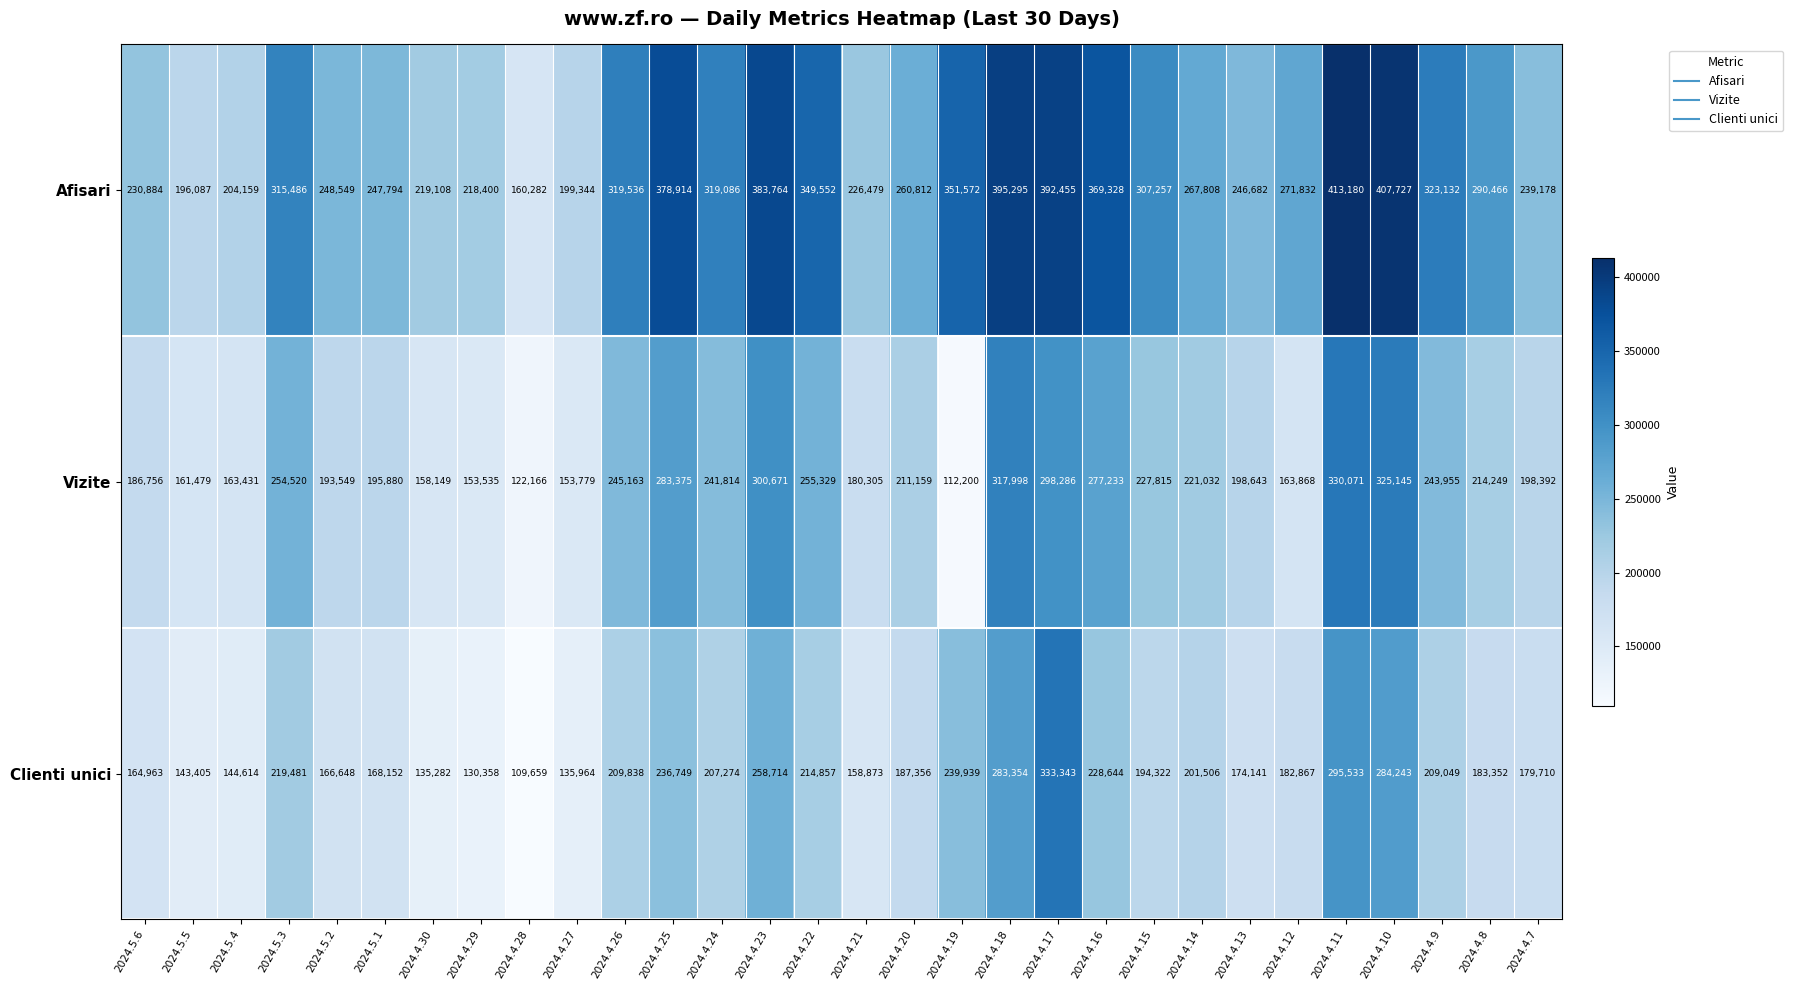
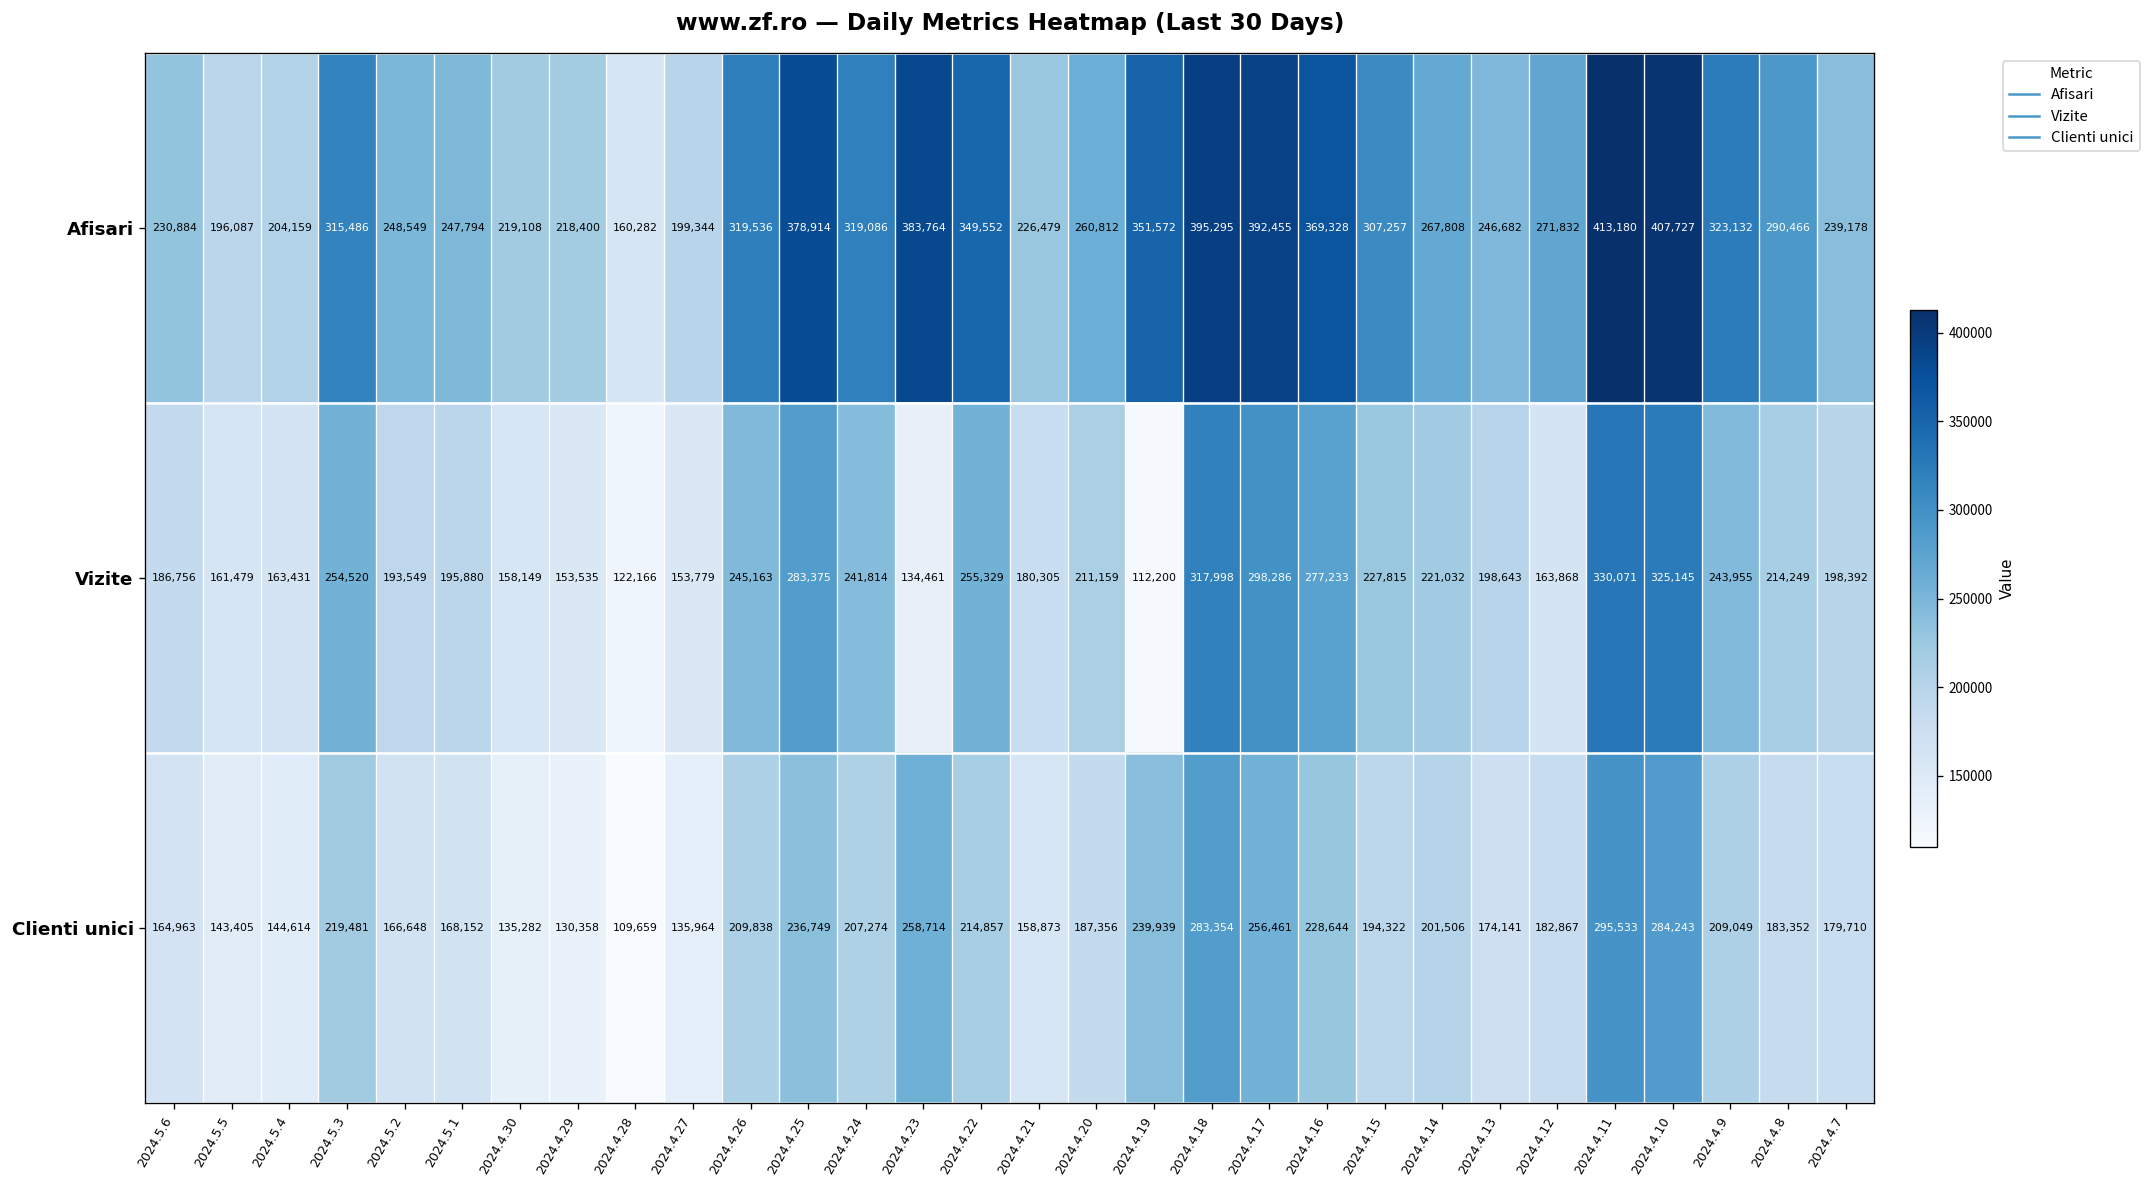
  {
    "Afisari": {
      "2024.5.6": "230,884",
      "2024.5.5": "196,087",
      "2024.5.4": "204,159",
      "2024.5.3": "315,486",
      "2024.5.2": "248,549",
      "2024.5.1": "247,794",
      "2024.4.30": "219,108",
      "2024.4.29": "218,400",
      "2024.4.28": "160,282",
      "2024.4.27": "199,344",
      "2024.4.26": "319,536",
      "2024.4.25": "378,914",
      "2024.4.24": "319,086",
      "2024.4.23": "383,764",
      "2024.4.22": "349,552",
      "2024.4.21": "226,479",
      "2024.4.20": "260,812",
      "2024.4.19": "351,572",
      "2024.4.18": "395,295",
      "2024.4.17": "392,455",
      "2024.4.16": "369,328",
      "2024.4.15": "307,257",
      "2024.4.14": "267,808",
      "2024.4.13": "246,682",
      "2024.4.12": "271,832",
      "2024.4.11": "413,180",
      "2024.4.10": "407,727",
      "2024.4.9": "323,132",
      "2024.4.8": "290,466",
      "2024.4.7": "239,178"
    },
    "Vizite": {
      "2024.5.6": "186,756",
      "2024.5.5": "161,479",
      "2024.5.4": "163,431",
      "2024.5.3": "254,520",
      "2024.5.2": "193,549",
      "2024.5.1": "195,880",
      "2024.4.30": "158,149",
      "2024.4.29": "153,535",
      "2024.4.28": "122,166",
      "2024.4.27": "153,779",
      "2024.4.26": "245,163",
      "2024.4.25": "283,375",
      "2024.4.24": "241,814",
-     "2024.4.23": "300,671",
+     "2024.4.23": "134,461",
      "2024.4.22": "255,329",
      "2024.4.21": "180,305",
      "2024.4.20": "211,159",
      "2024.4.19": "112,200",
      "2024.4.18": "317,998",
      "2024.4.17": "298,286",
      "2024.4.16": "277,233",
      "2024.4.15": "227,815",
      "2024.4.14": "221,032",
      "2024.4.13": "198,643",
      "2024.4.12": "163,868",
      "2024.4.11": "330,071",
      "2024.4.10": "325,145",
      "2024.4.9": "243,955",
      "2024.4.8": "214,249",
      "2024.4.7": "198,392"
    },
    "Clienti unici": {
      "2024.5.6": "164,963",
      "2024.5.5": "143,405",
      "2024.5.4": "144,614",
      "2024.5.3": "219,481",
      "2024.5.2": "166,648",
      "2024.5.1": "168,152",
      "2024.4.30": "135,282",
      "2024.4.29": "130,358",
      "2024.4.28": "109,659",
      "2024.4.27": "135,964",
      "2024.4.26": "209,838",
      "2024.4.25": "236,749",
      "2024.4.24": "207,274",
      "2024.4.23": "258,714",
      "2024.4.22": "214,857",
      "2024.4.21": "158,873",
      "2024.4.20": "187,356",
      "2024.4.19": "239,939",
      "2024.4.18": "283,354",
-     "2024.4.17": "333,343",
+     "2024.4.17": "256,461",
      "2024.4.16": "228,644",
      "2024.4.15": "194,322",
      "2024.4.14": "201,506",
      "2024.4.13": "174,141",
      "2024.4.12": "182,867",
      "2024.4.11": "295,533",
      "2024.4.10": "284,243",
      "2024.4.9": "209,049",
      "2024.4.8": "183,352",
      "2024.4.7": "179,710"
    }
  }
